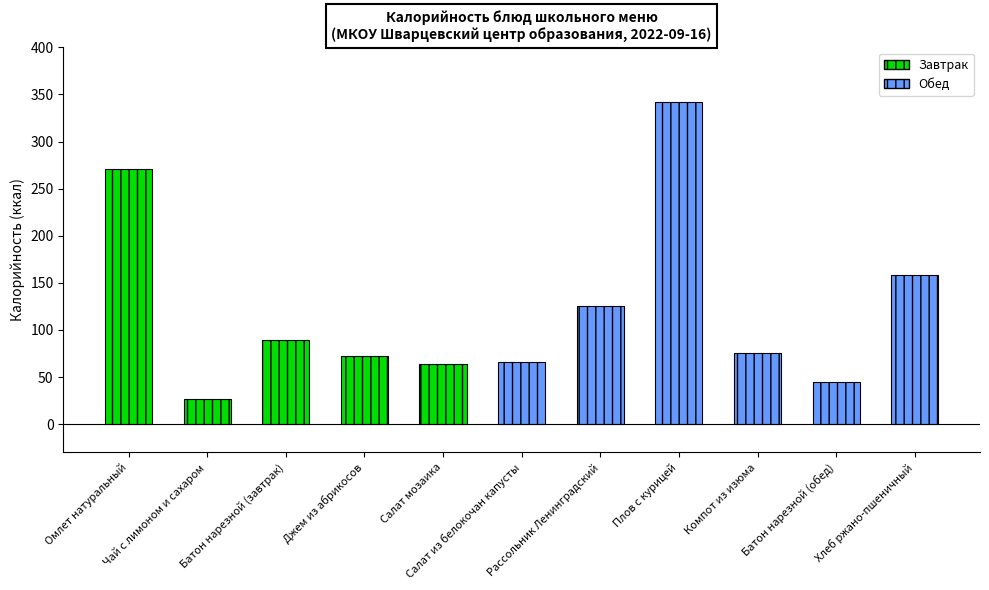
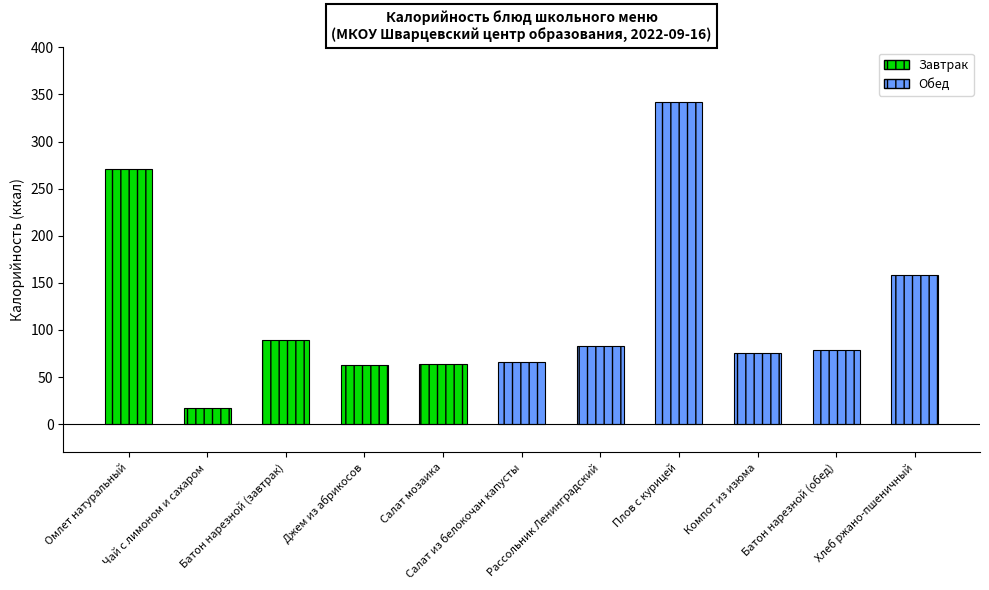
  {
    "Омлет натуральный": 270,
-   "Чай с лимоном и сахаром": 30,
+   "Чай с лимоном и сахаром": 20,
    "Батон нарезной (завтрак)": 90,
-   "Джем из абрикосов": 70,
+   "Джем из абрикосов": 60,
    "Салат мозаика": 60,
    "Салат из белокочан капусты": 70,
-   "Рассольник Ленинградский": 130,
+   "Рассольник Ленинградский": 80,
    "Плов с курицей": 340,
    "Компот из изюма": 80,
-   "Батон нарезной (обед)": 40,
+   "Батон нарезной (обед)": 80,
    "Хлеб ржано-пшеничный": 160
  }
